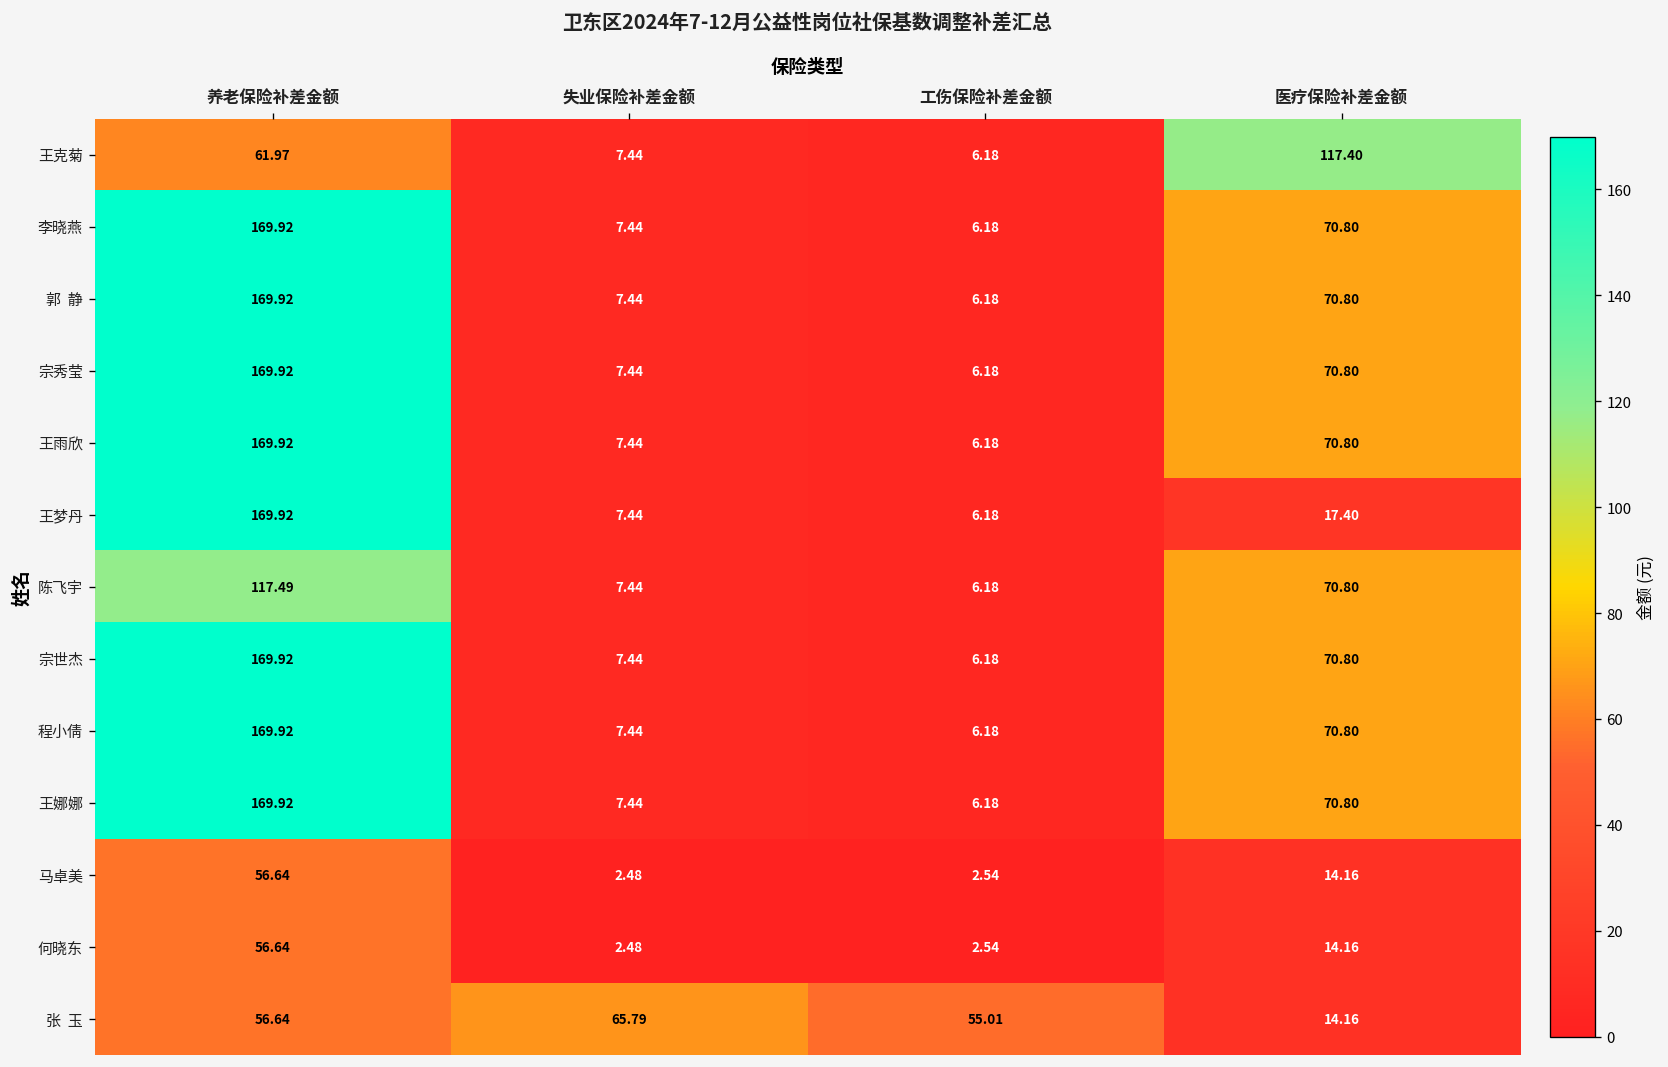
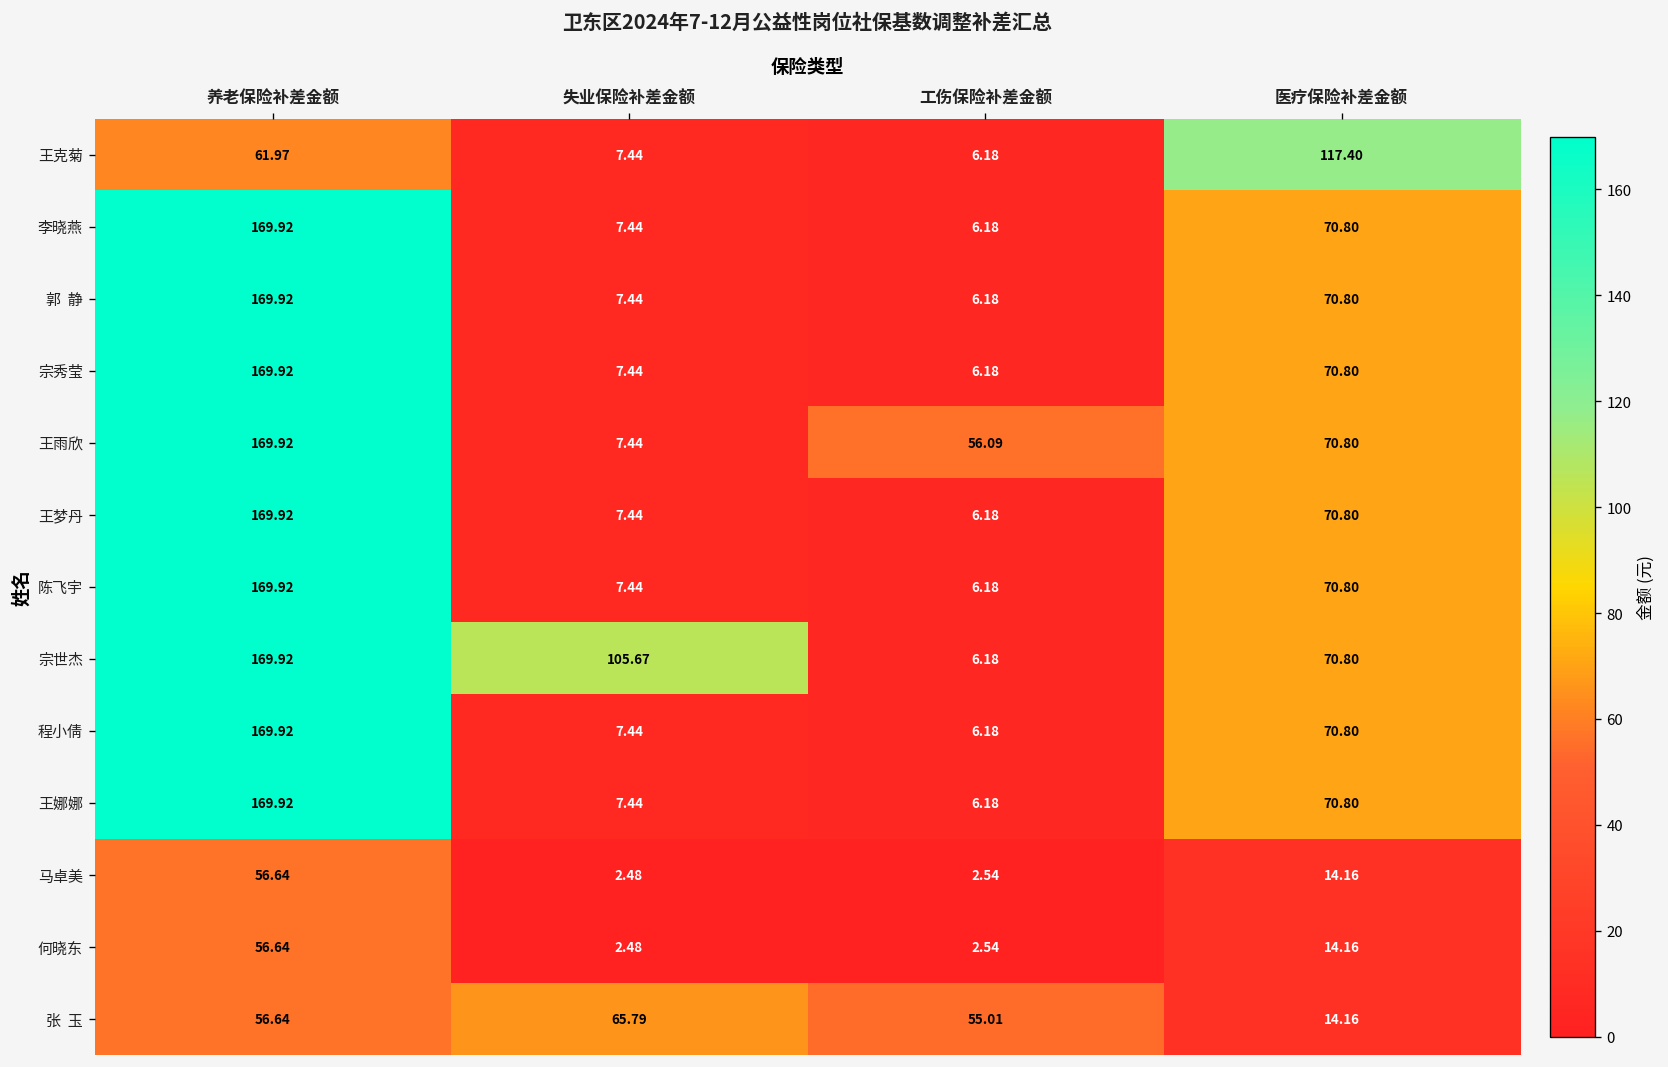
  {
    "王克菊": {
      "养老保险补差金额": 61.97,
      "失业保险补差金额": 7.44,
      "工伤保险补差金额": 6.18,
      "医疗保险补差金额": 117.40
    },
    "李晓燕": {
      "养老保险补差金额": 169.92,
      "失业保险补差金额": 7.44,
      "工伤保险补差金额": 6.18,
      "医疗保险补差金额": 70.80
    },
    "郭 静": {
      "养老保险补差金额": 169.92,
      "失业保险补差金额": 7.44,
      "工伤保险补差金额": 6.18,
      "医疗保险补差金额": 70.80
    },
    "宗秀莹": {
      "养老保险补差金额": 169.92,
      "失业保险补差金额": 7.44,
      "工伤保险补差金额": 6.18,
      "医疗保险补差金额": 70.80
    },
    "王雨欣": {
      "养老保险补差金额": 169.92,
      "失业保险补差金额": 7.44,
-     "工伤保险补差金额": 6.18,
+     "工伤保险补差金额": 56.09,
      "医疗保险补差金额": 70.80
    },
    "王梦丹": {
      "养老保险补差金额": 169.92,
      "失业保险补差金额": 7.44,
      "工伤保险补差金额": 6.18,
-     "医疗保险补差金额": 17.40
+     "医疗保险补差金额": 70.80
    },
    "陈飞宇": {
-     "养老保险补差金额": 117.49,
+     "养老保险补差金额": 169.92,
      "失业保险补差金额": 7.44,
      "工伤保险补差金额": 6.18,
      "医疗保险补差金额": 70.80
    },
    "宗世杰": {
      "养老保险补差金额": 169.92,
-     "失业保险补差金额": 7.44,
+     "失业保险补差金额": 105.67,
      "工伤保险补差金额": 6.18,
      "医疗保险补差金额": 70.80
    },
    "程小倩": {
      "养老保险补差金额": 169.92,
      "失业保险补差金额": 7.44,
      "工伤保险补差金额": 6.18,
      "医疗保险补差金额": 70.80
    },
    "王娜娜": {
      "养老保险补差金额": 169.92,
      "失业保险补差金额": 7.44,
      "工伤保险补差金额": 6.18,
      "医疗保险补差金额": 70.80
    },
    "马卓美": {
      "养老保险补差金额": 56.64,
      "失业保险补差金额": 2.48,
      "工伤保险补差金额": 2.54,
      "医疗保险补差金额": 14.16
    },
    "何晓东": {
      "养老保险补差金额": 56.64,
      "失业保险补差金额": 2.48,
      "工伤保险补差金额": 2.54,
      "医疗保险补差金额": 14.16
    },
    "张 玉": {
      "养老保险补差金额": 56.64,
      "失业保险补差金额": 65.79,
      "工伤保险补差金额": 55.01,
      "医疗保险补差金额": 14.16
    }
  }
